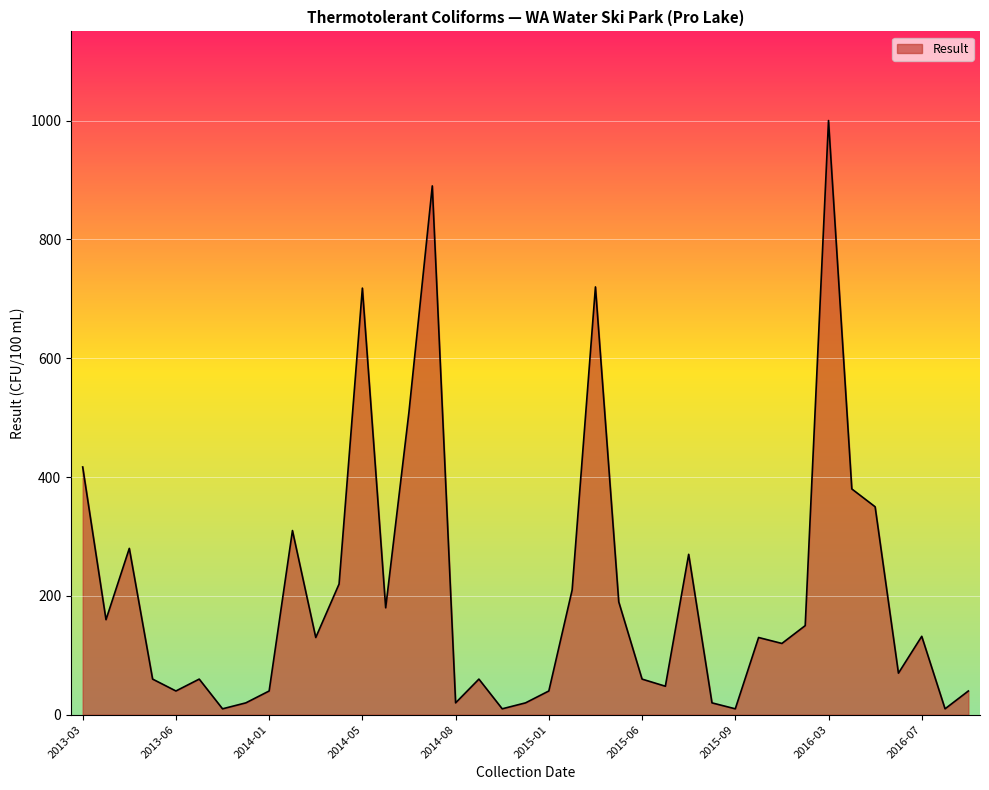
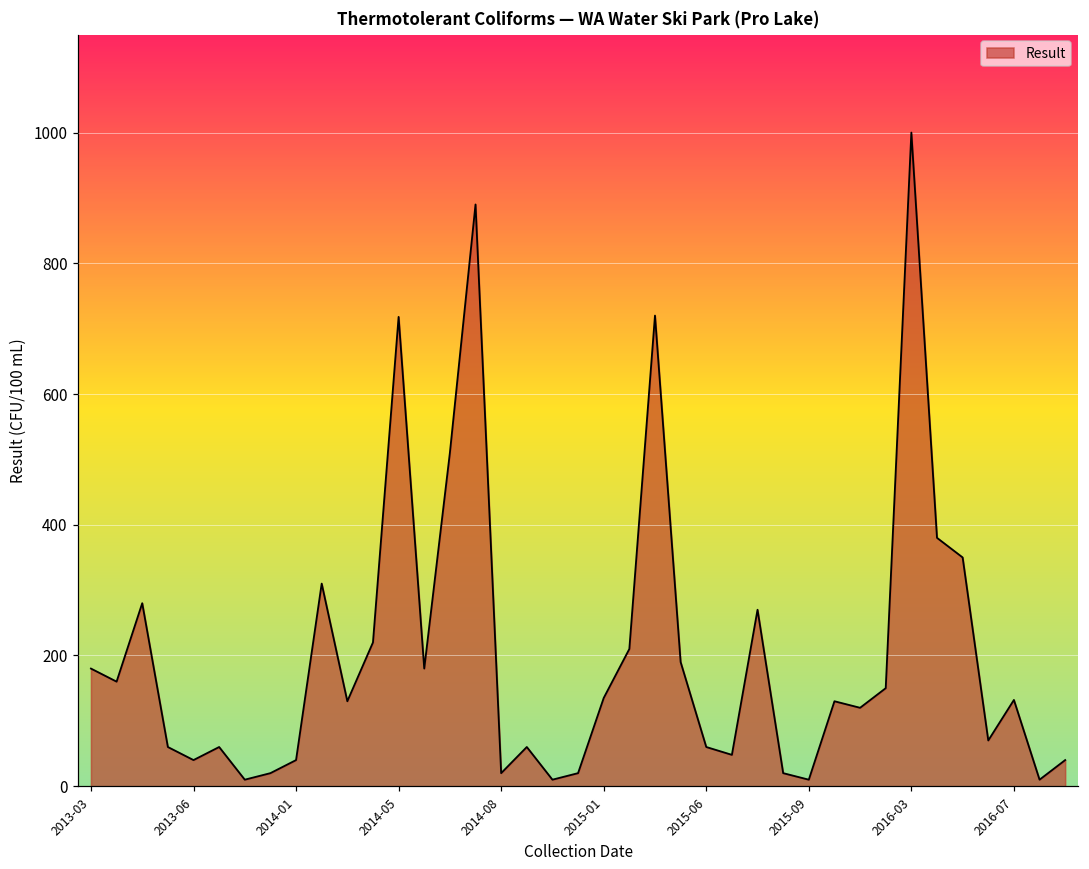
  {
-   "2013-03": 420,
+   "2013-03": 180,
    "2014-01": 40,
    "2014-05": 720,
    "2014-08": 20,
-   "2015-01": 40,
+   "2015-01": 140,
    "2015-09": 10,
    "2016-03": 1000,
    "2016-07": 130
  }
